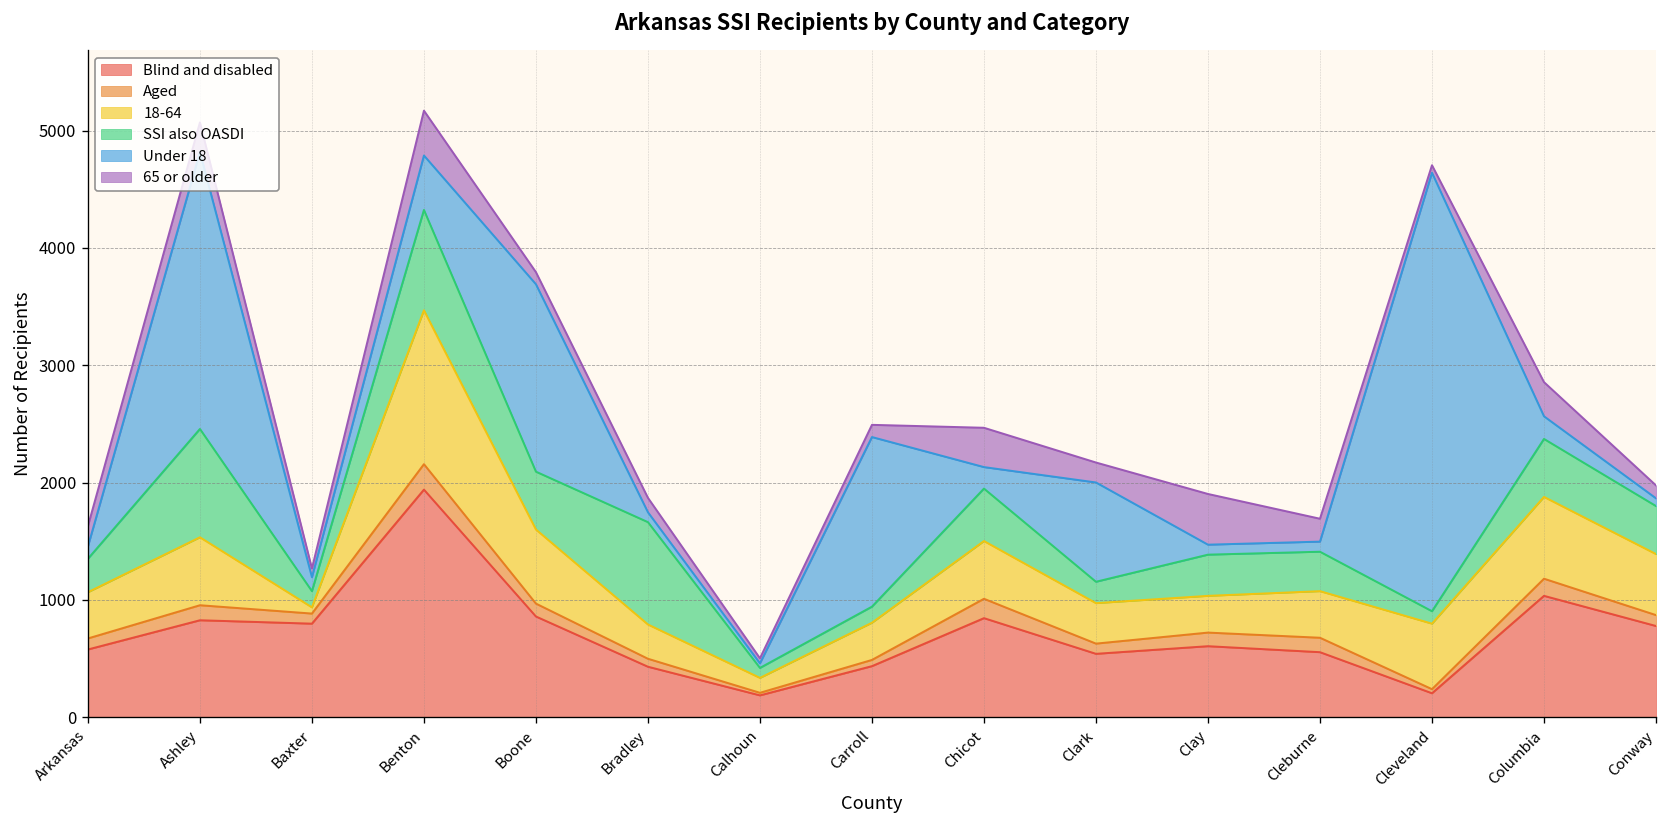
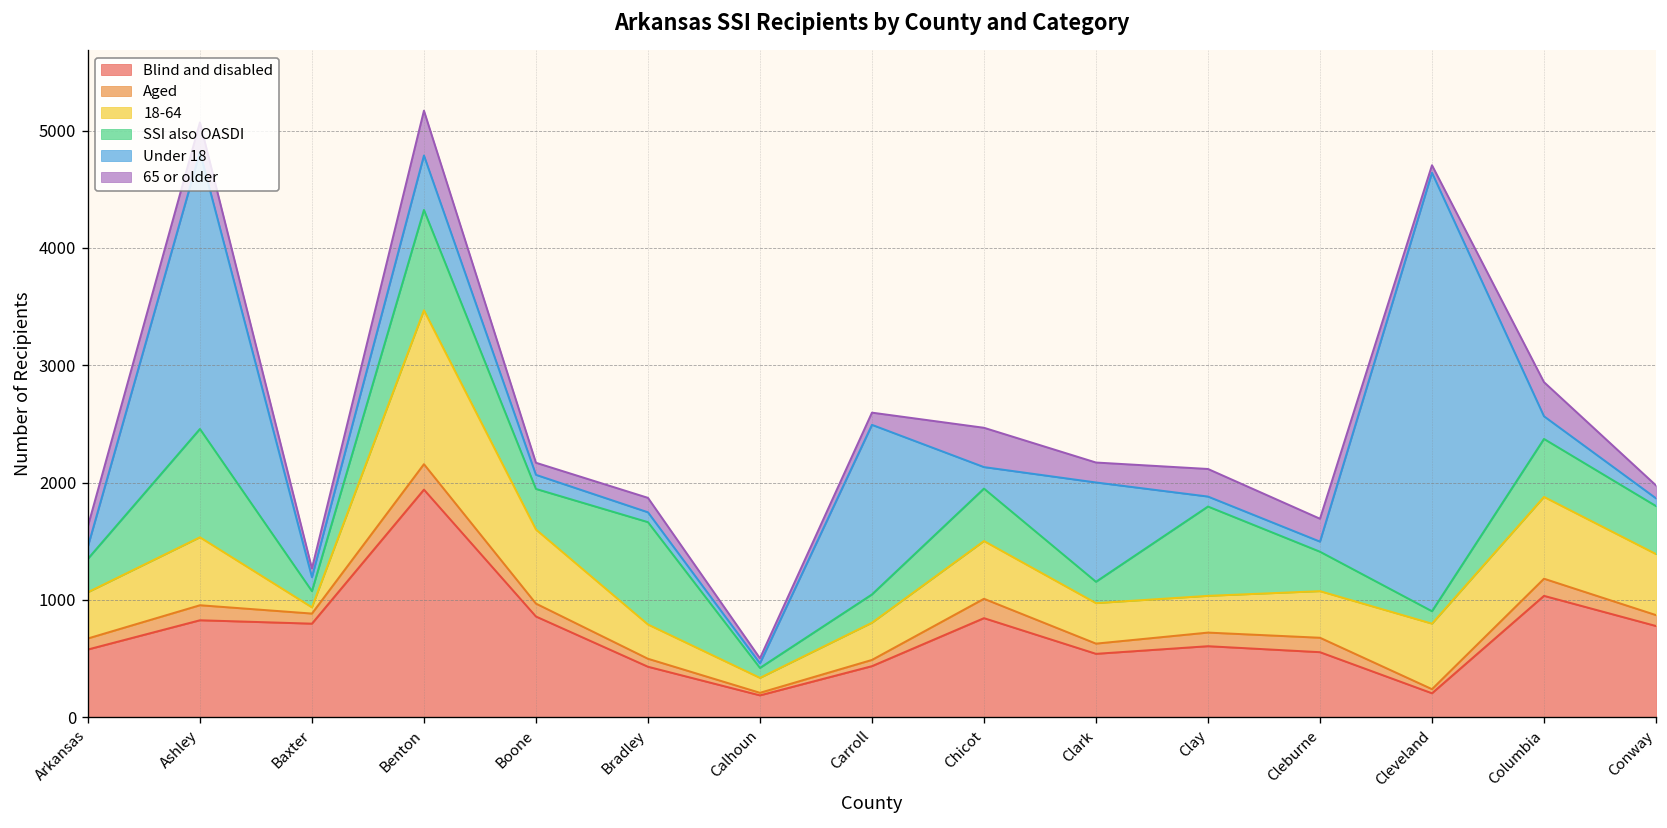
  {
    "18-64": {
      "Arkansas": 400,
      "Ashley": 600,
      "Baxter": 100,
      "Benton": 1300,
      "Boone": 600,
      "Bradley": 300,
      "Calhoun": 100,
      "Carroll": 300,
      "Chicot": 500,
      "Clark": 300,
      "Clay": 300,
      "Cleburne": 400,
      "Cleveland": 600,
      "Columbia": 700,
      "Conway": 500
    },
    "SSI also OASDI": {
      "Arkansas": 300,
      "Ashley": 900,
      "Baxter": 100,
      "Benton": 900,
-     "Boone": 500,
+     "Boone": 300,
      "Bradley": 900,
      "Calhoun": 100,
-     "Carroll": 100,
+     "Carroll": 200,
      "Chicot": 400,
      "Clark": 200,
-     "Clay": 400,
+     "Clay": 800,
      "Cleburne": 300,
      "Cleveland": 100,
      "Columbia": 500,
      "Conway": 400
    },
    "Under 18": {
      "Arkansas": 100,
      "Baxter": 100,
      "Benton": 500,
-     "Boone": 1600,
+     "Boone": 100,
      "Bradley": 100,
      "Calhoun": 0,
      "Carroll": 1400,
      "Chicot": 200,
      "Clark": 800,
      "Clay": 100,
      "Cleburne": 100,
      "Cleveland": 3700,
      "Columbia": 200,
      "Conway": 100
    },
    "65 or older": {
      "Arkansas": 200,
      "Baxter": 100,
      "Benton": 400,
      "Boone": 100,
      "Bradley": 100,
      "Calhoun": 0,
      "Carroll": 100,
      "Chicot": 300,
      "Clark": 200,
-     "Clay": 400,
+     "Clay": 200,
      "Cleburne": 200,
      "Cleveland": 100,
      "Columbia": 300,
      "Conway": 100
    }
  }
